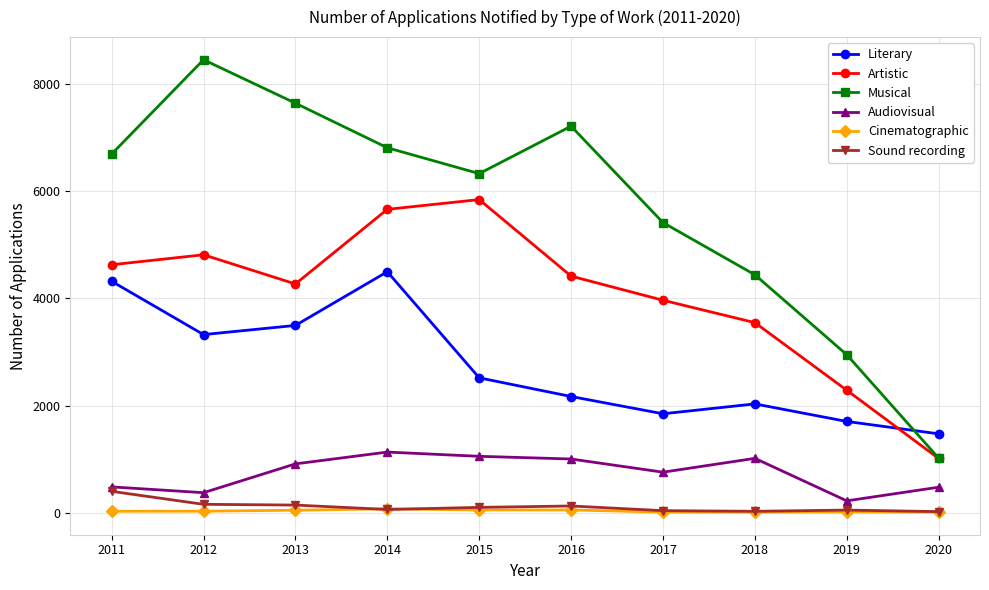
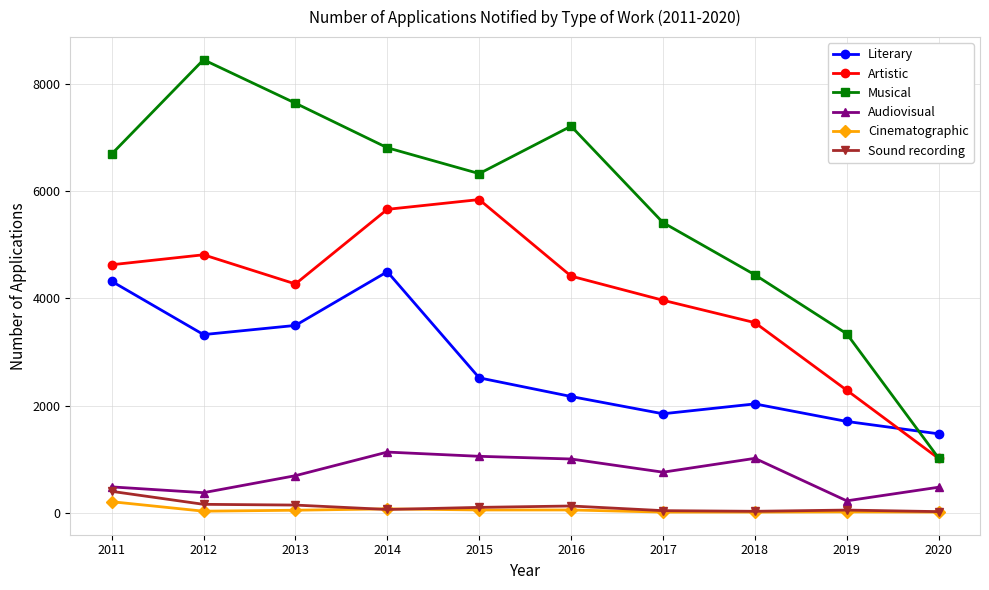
  {
    "Literary": {
      "2011": 4300,
      "2012": 3300,
      "2013": 3500,
      "2014": 4500,
      "2015": 2500,
      "2016": 2200,
      "2017": 1800,
      "2018": 2000,
      "2019": 1700,
      "2020": 1500
    },
    "Artistic": {
      "2011": 4600,
      "2012": 4800,
      "2013": 4300,
      "2014": 5700,
      "2015": 5800,
      "2016": 4400,
      "2017": 4000,
      "2018": 3500,
      "2019": 2300
    },
    "Musical": {
      "2011": 6700,
      "2012": 8400,
      "2013": 7600,
      "2014": 6800,
      "2015": 6300,
      "2016": 7200,
      "2017": 5400,
      "2018": 4400,
-     "2019": 2900
+     "2019": 3300
    },
    "Audiovisual": {
      "2011": 500,
      "2012": 400,
-     "2013": 900,
+     "2013": 700,
      "2014": 1100,
      "2015": 1100,
      "2016": 1000,
      "2017": 800,
      "2018": 1000,
      "2019": 200,
      "2020": 500
    },
    "Cinematographic": {
-     "2011": 0,
+     "2011": 200,
      "2012": 0,
      "2013": 0,
      "2015": 100,
      "2016": 100
    },
    "Sound recording": {
      "2011": 400,
      "2012": 200,
      "2013": 100,
      "2015": 100,
      "2016": 100
    }
  }
